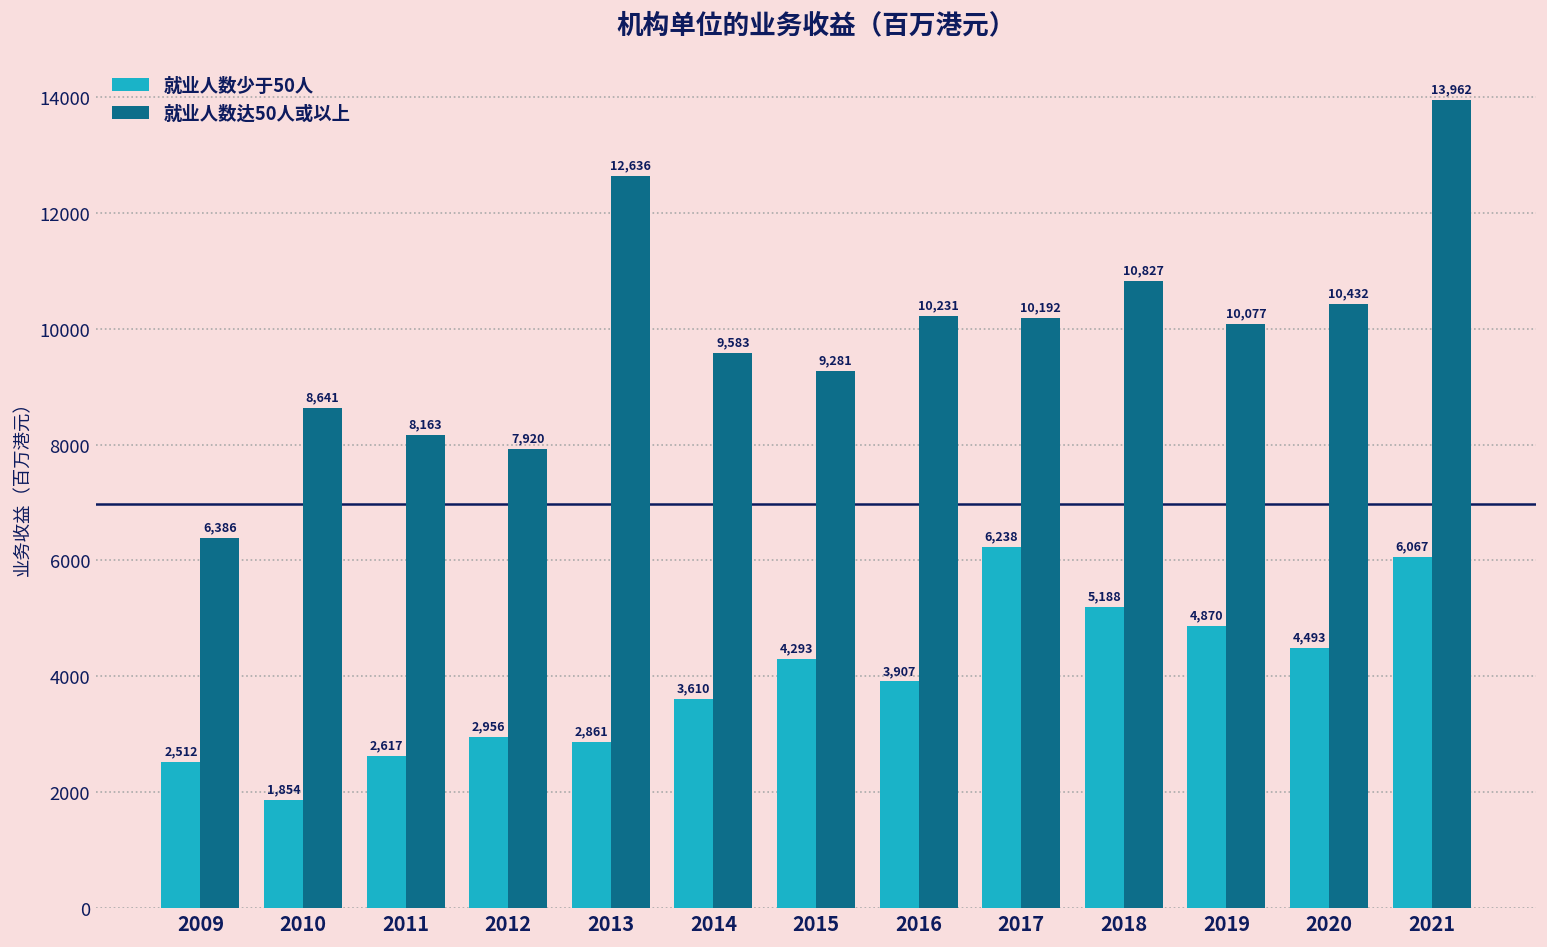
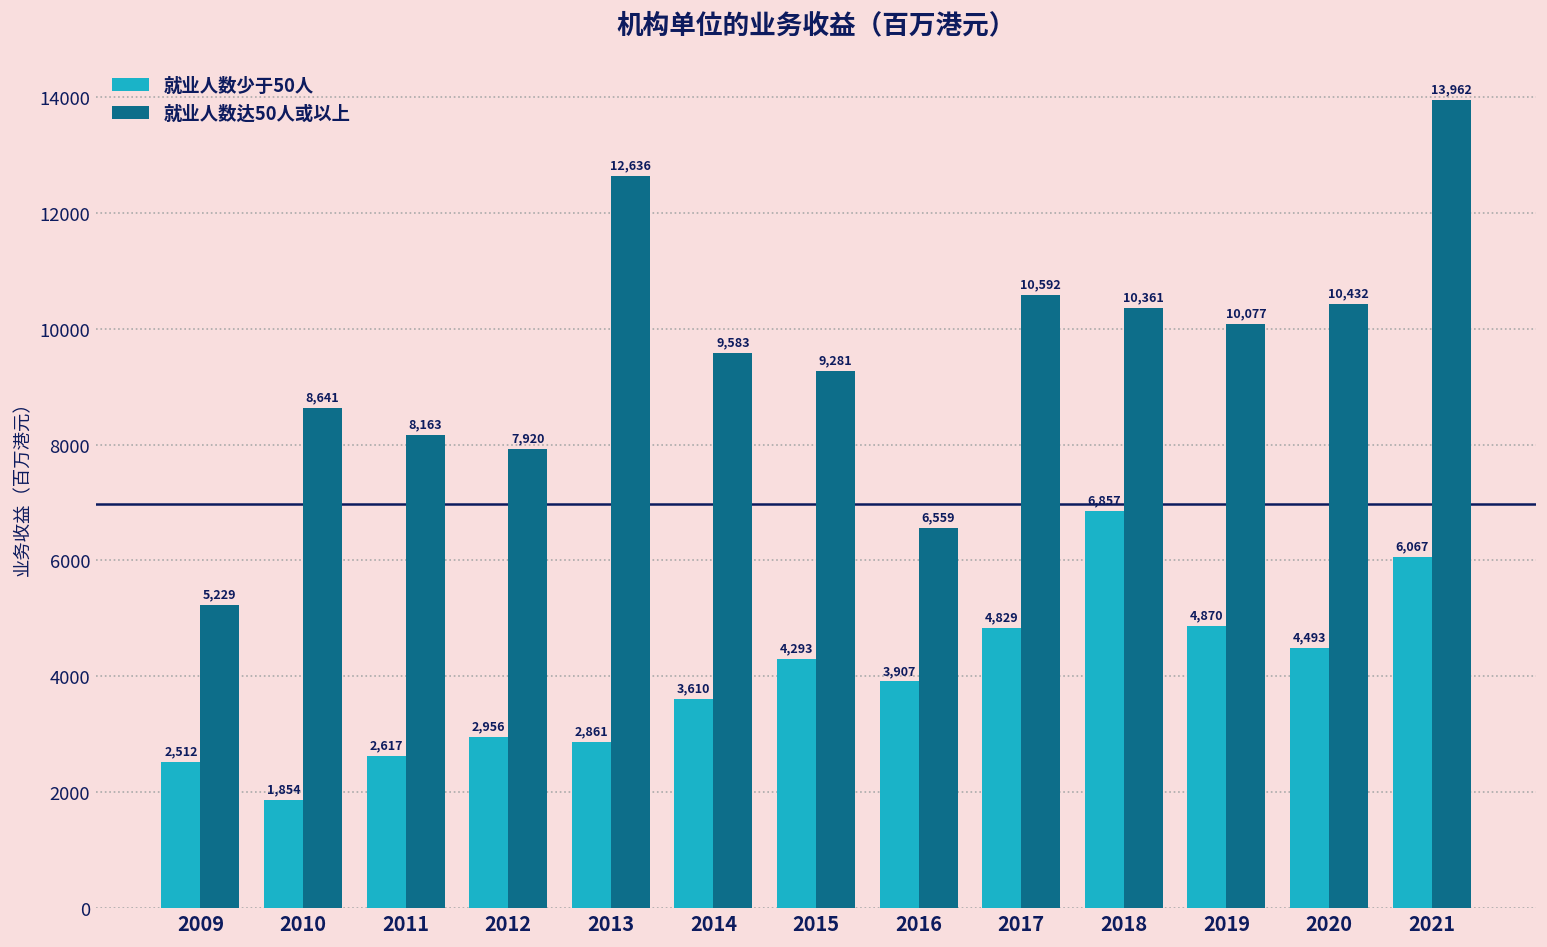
  {
    "就业人数少于50人": {
      "2009": "2,512",
      "2010": "1,854",
      "2011": "2,617",
      "2012": "2,956",
      "2013": "2,861",
      "2014": "3,610",
      "2015": "4,293",
      "2016": "3,907",
-     "2017": "6,238",
-     "2018": "5,188",
+     "2017": "4,829",
+     "2018": "6,857",
      "2019": "4,870",
      "2020": "4,493",
      "2021": "6,067"
    },
    "就业人数达50人或以上": {
-     "2009": "6,386",
+     "2009": "5,229",
      "2010": "8,641",
      "2011": "8,163",
      "2012": "7,920",
      "2013": "12,636",
      "2014": "9,583",
      "2015": "9,281",
-     "2016": "10,231",
-     "2017": "10,192",
-     "2018": "10,827",
+     "2016": "6,559",
+     "2017": "10,592",
+     "2018": "10,361",
      "2019": "10,077",
      "2020": "10,432",
      "2021": "13,962"
    }
  }
